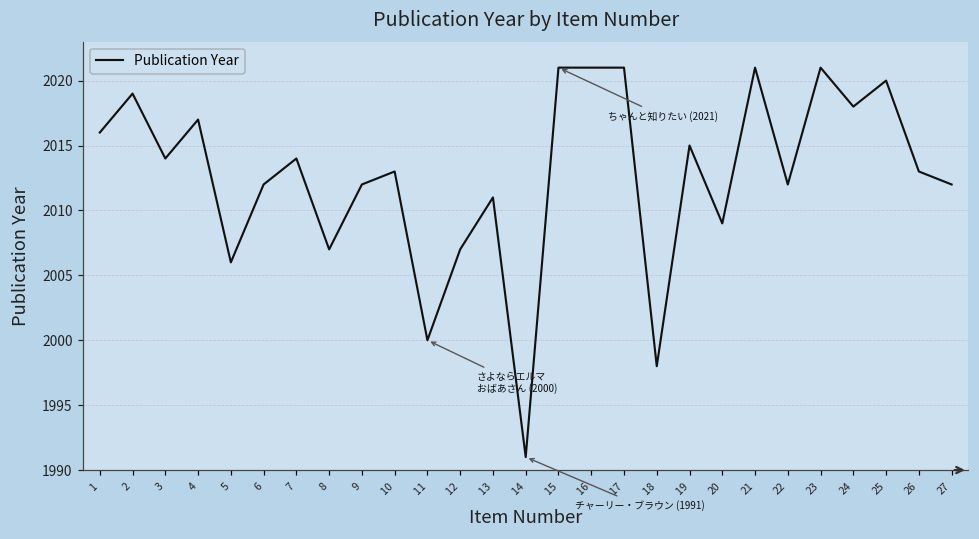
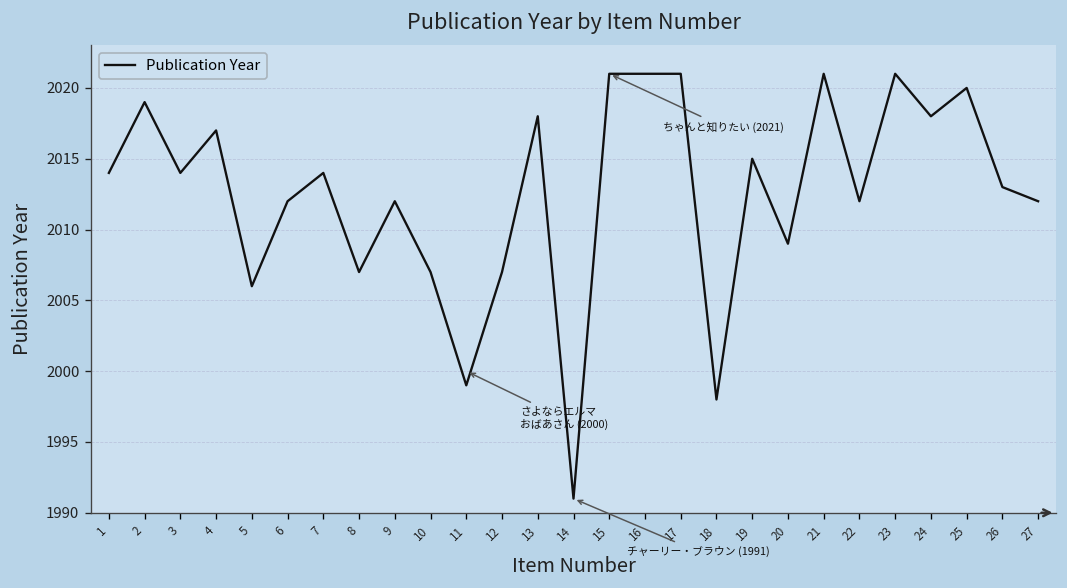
  {
-   "1": 2016,
+   "1": 2014,
    "2": 2019,
    "3": 2014,
    "4": 2017,
    "5": 2006,
    "6": 2012,
    "7": 2014,
    "8": 2007,
    "9": 2012,
-   "10": 2013,
-   "11": 2000,
+   "10": 2007,
+   "11": 1999,
    "12": 2007,
-   "13": 2011,
+   "13": 2018,
    "15": 2021,
    "18": 1998,
    "19": 2015,
    "20": 2009,
    "21": 2021,
    "22": 2012,
    "23": 2021,
    "24": 2018,
    "25": 2020,
    "26": 2013,
    "27": 2012
  }
